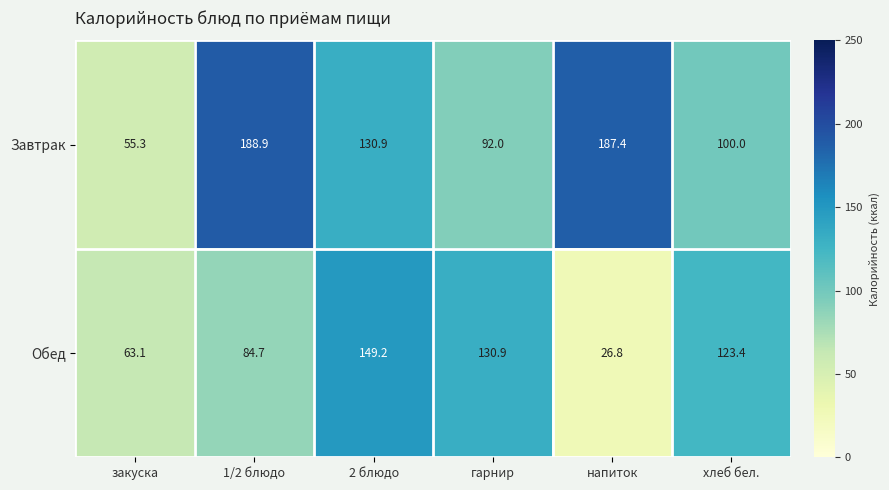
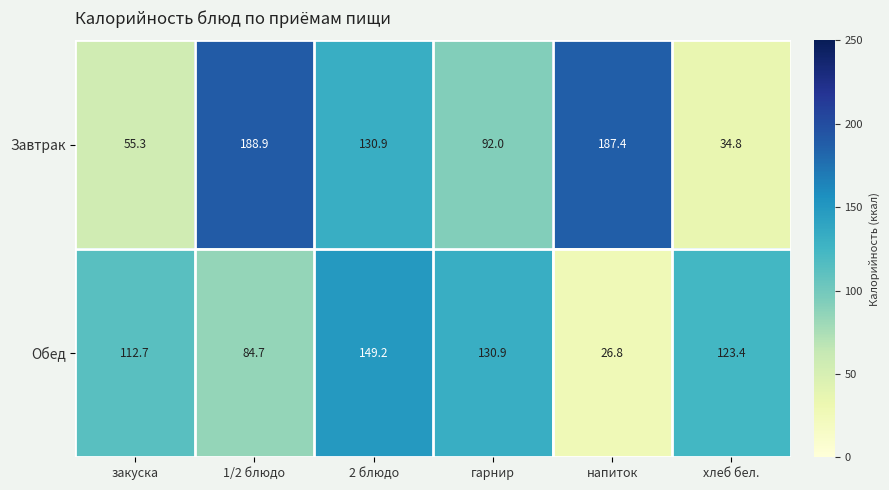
  {
    "Завтрак": {
      "закуска": 55.3,
      "1/2 блюдо": 188.9,
      "2 блюдо": 130.9,
      "гарнир": 92.0,
      "напиток": 187.4,
-     "хлеб бел.": 100.0
+     "хлеб бел.": 34.8
    },
    "Обед": {
-     "закуска": 63.1,
+     "закуска": 112.7,
      "1/2 блюдо": 84.7,
      "2 блюдо": 149.2,
      "гарнир": 130.9,
      "напиток": 26.8,
      "хлеб бел.": 123.4
    }
  }
